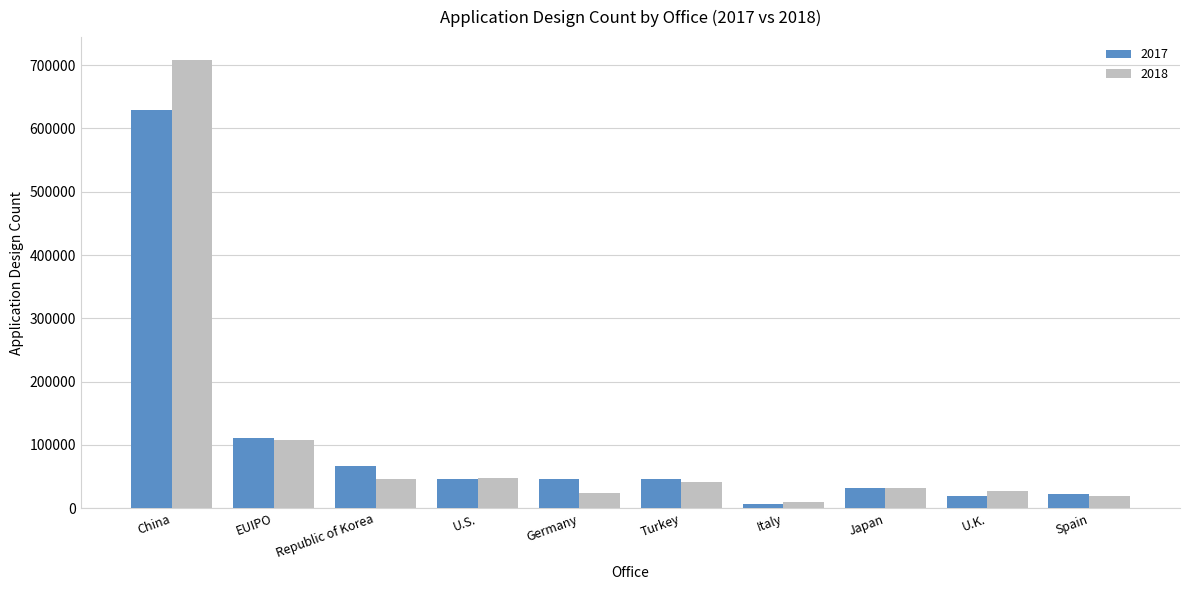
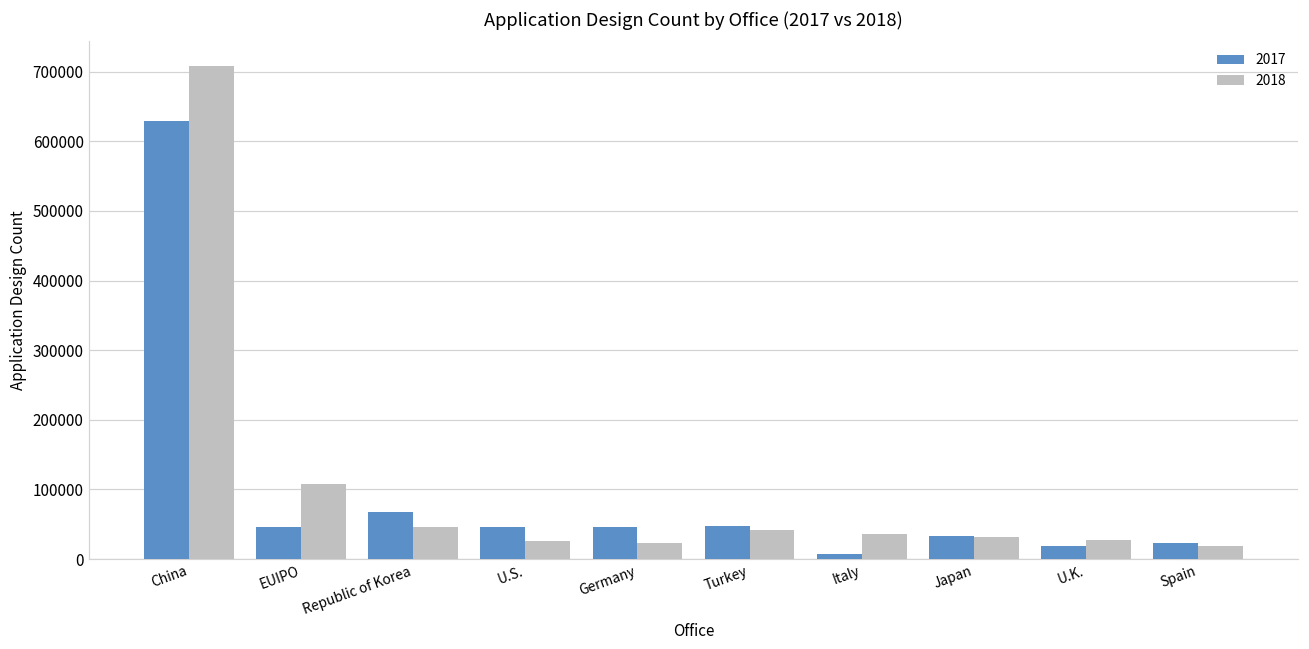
  {
    "2017": {
      "China": 630000,
-     "EUIPO": 110000,
+     "EUIPO": 50000,
      "Republic of Korea": 70000,
      "U.S.": 50000,
      "Germany": 50000,
      "Turkey": 50000,
      "Italy": 10000,
      "Japan": 30000,
      "U.K.": 20000,
      "Spain": 20000
    },
    "2018": {
      "China": 710000,
      "EUIPO": 110000,
      "Republic of Korea": 50000,
-     "U.S.": 50000,
+     "U.S.": 30000,
      "Germany": 20000,
      "Turkey": 40000,
-     "Italy": 10000,
+     "Italy": 40000,
      "Japan": 30000,
      "U.K.": 30000,
      "Spain": 20000
    }
  }
